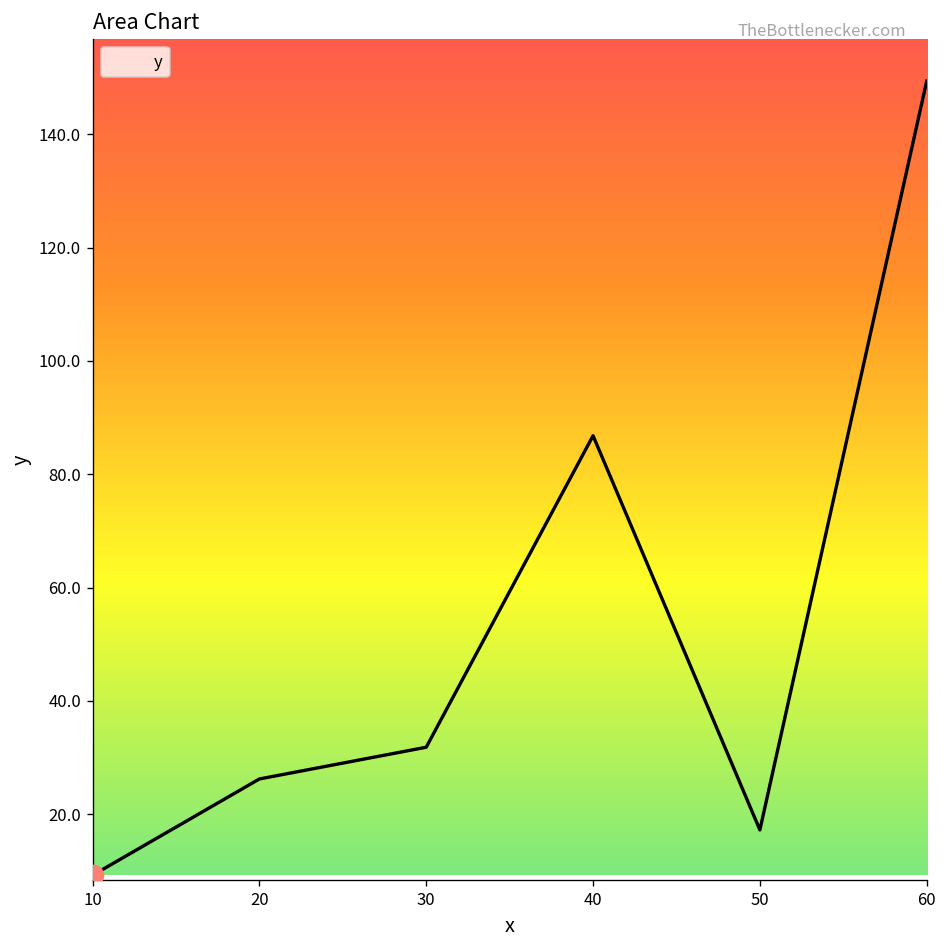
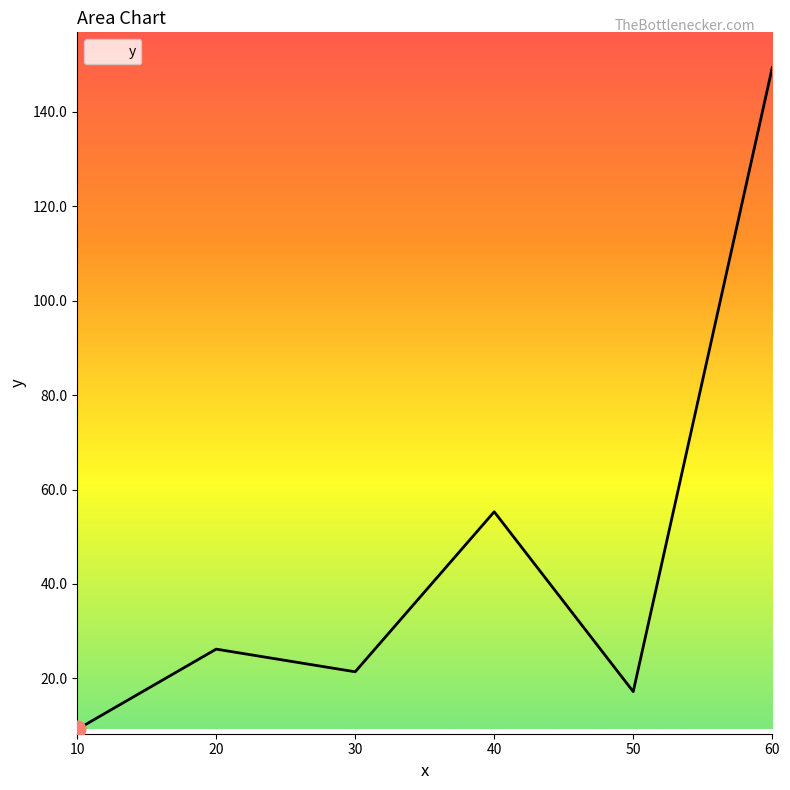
  {
    "y": {
      "20": 26,
-     "30": 32,
-     "40": 87,
+     "30": 21,
+     "40": 55,
      "50": 17,
      "60": 149
    }
  }
